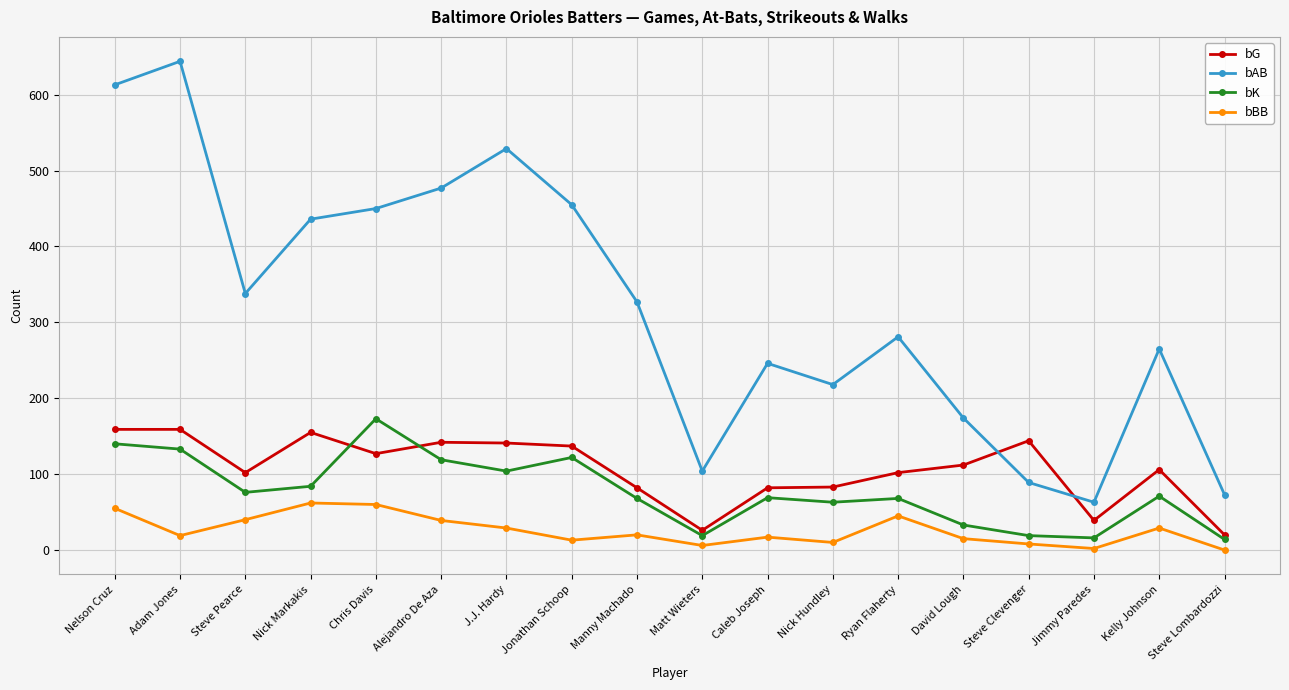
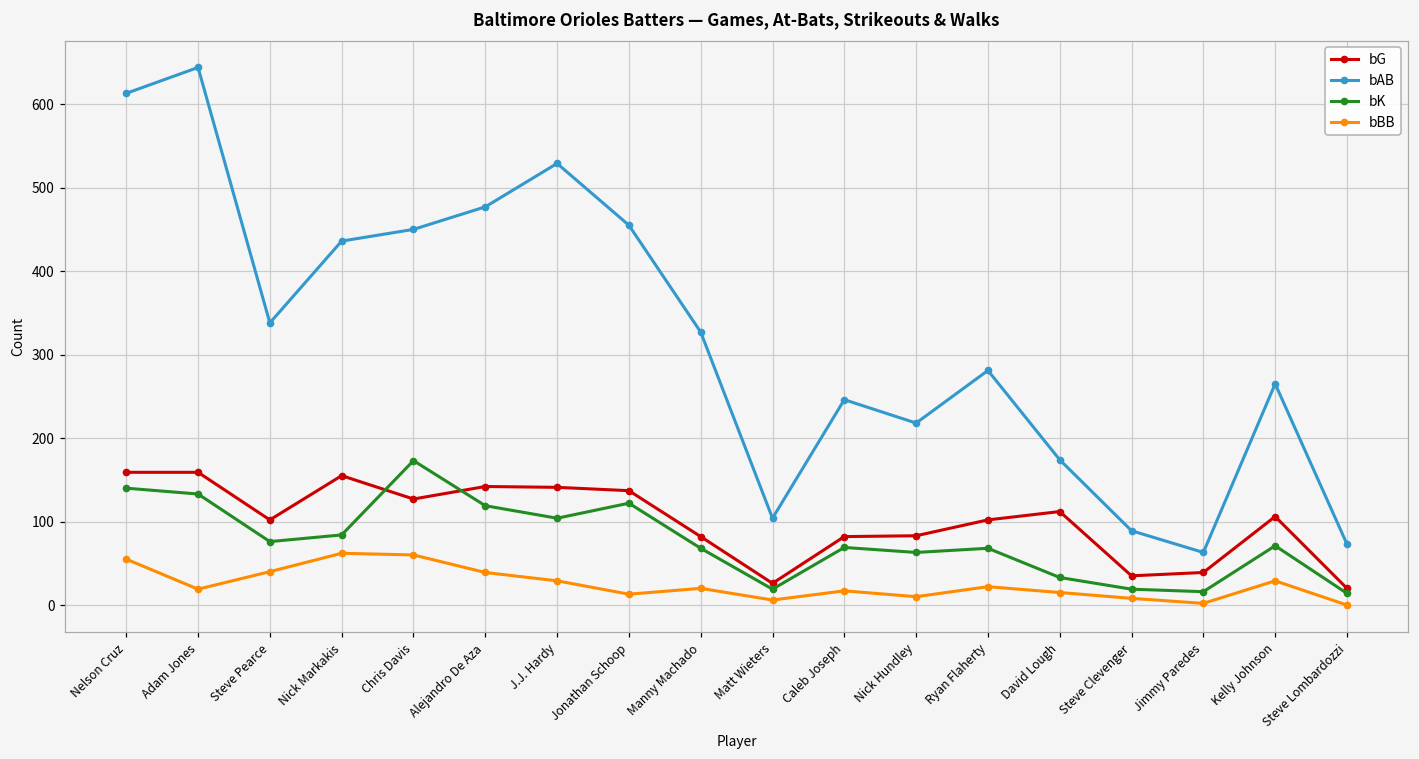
  {
    "bG": {
      "Nelson Cruz": 160,
      "Adam Jones": 160,
      "Steve Pearce": 100,
      "Nick Markakis": 160,
      "Chris Davis": 130,
      "Alejandro De Aza": 140,
      "J.J. Hardy": 140,
      "Jonathan Schoop": 140,
      "Manny Machado": 80,
      "Matt Wieters": 30,
      "Caleb Joseph": 80,
      "Nick Hundley": 80,
      "Ryan Flaherty": 100,
      "David Lough": 110,
-     "Steve Clevenger": 140,
+     "Steve Clevenger": 40,
      "Jimmy Paredes": 40,
      "Kelly Johnson": 110,
      "Steve Lombardozzi": 20
    },
    "bAB": {
      "Nelson Cruz": 610,
      "Adam Jones": 640,
      "Steve Pearce": 340,
      "Nick Markakis": 440,
      "Chris Davis": 450,
      "Alejandro De Aza": 480,
      "J.J. Hardy": 530,
      "Jonathan Schoop": 460,
      "Manny Machado": 330,
      "Matt Wieters": 100,
      "Caleb Joseph": 250,
      "Nick Hundley": 220,
      "Ryan Flaherty": 280,
      "David Lough": 170,
      "Steve Clevenger": 90,
      "Jimmy Paredes": 60,
      "Kelly Johnson": 270,
      "Steve Lombardozzi": 70
    },
    "bK": {
      "Nelson Cruz": 140,
      "Adam Jones": 130,
      "Steve Pearce": 80,
      "Nick Markakis": 80,
      "Chris Davis": 170,
      "Alejandro De Aza": 120,
      "J.J. Hardy": 100,
      "Jonathan Schoop": 120,
      "Manny Machado": 70,
      "Matt Wieters": 20,
      "Caleb Joseph": 70,
      "Nick Hundley": 60,
      "Ryan Flaherty": 70,
      "David Lough": 30,
      "Steve Clevenger": 20,
      "Jimmy Paredes": 20,
      "Kelly Johnson": 70,
      "Steve Lombardozzi": 10
    },
    "bBB": {
      "Nelson Cruz": 60,
      "Adam Jones": 20,
      "Steve Pearce": 40,
      "Nick Markakis": 60,
      "Chris Davis": 60,
      "Alejandro De Aza": 40,
      "J.J. Hardy": 30,
      "Jonathan Schoop": 10,
      "Manny Machado": 20,
      "Matt Wieters": 10,
      "Caleb Joseph": 20,
      "Nick Hundley": 10,
-     "Ryan Flaherty": 50,
+     "Ryan Flaherty": 20,
      "David Lough": 20,
      "Steve Clevenger": 10,
      "Jimmy Paredes": 0,
      "Kelly Johnson": 30,
      "Steve Lombardozzi": 0
    }
  }
